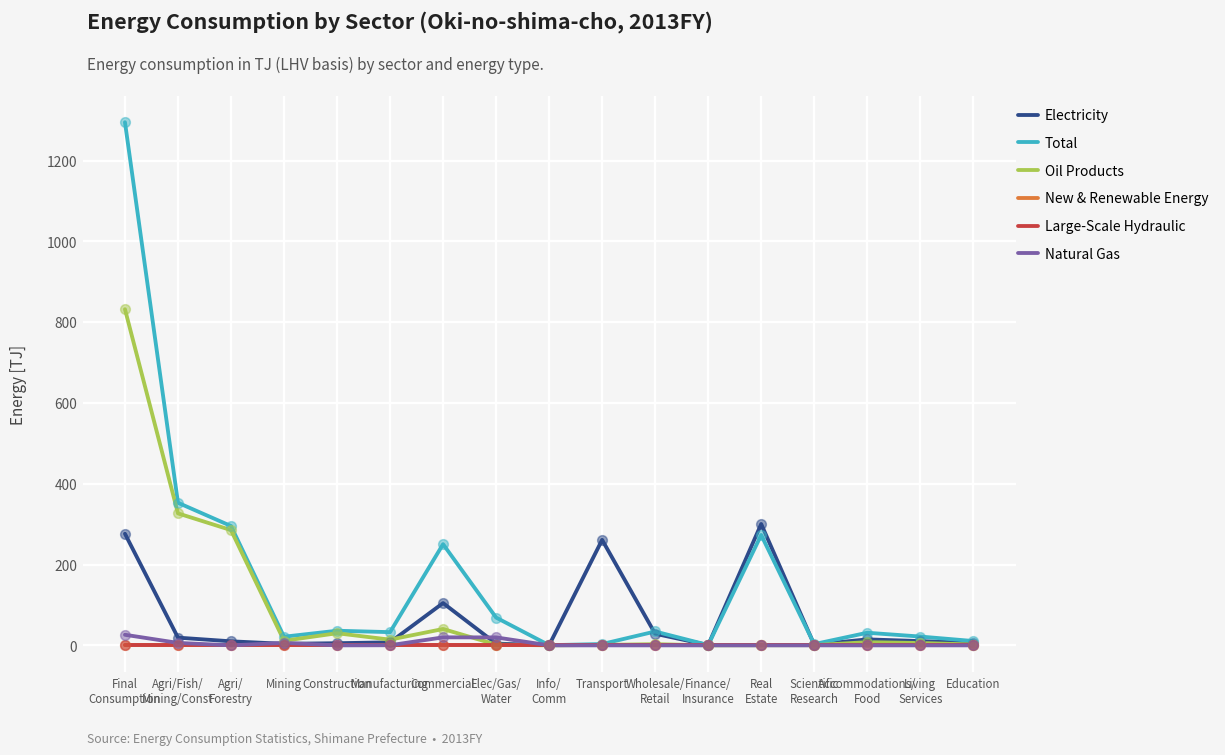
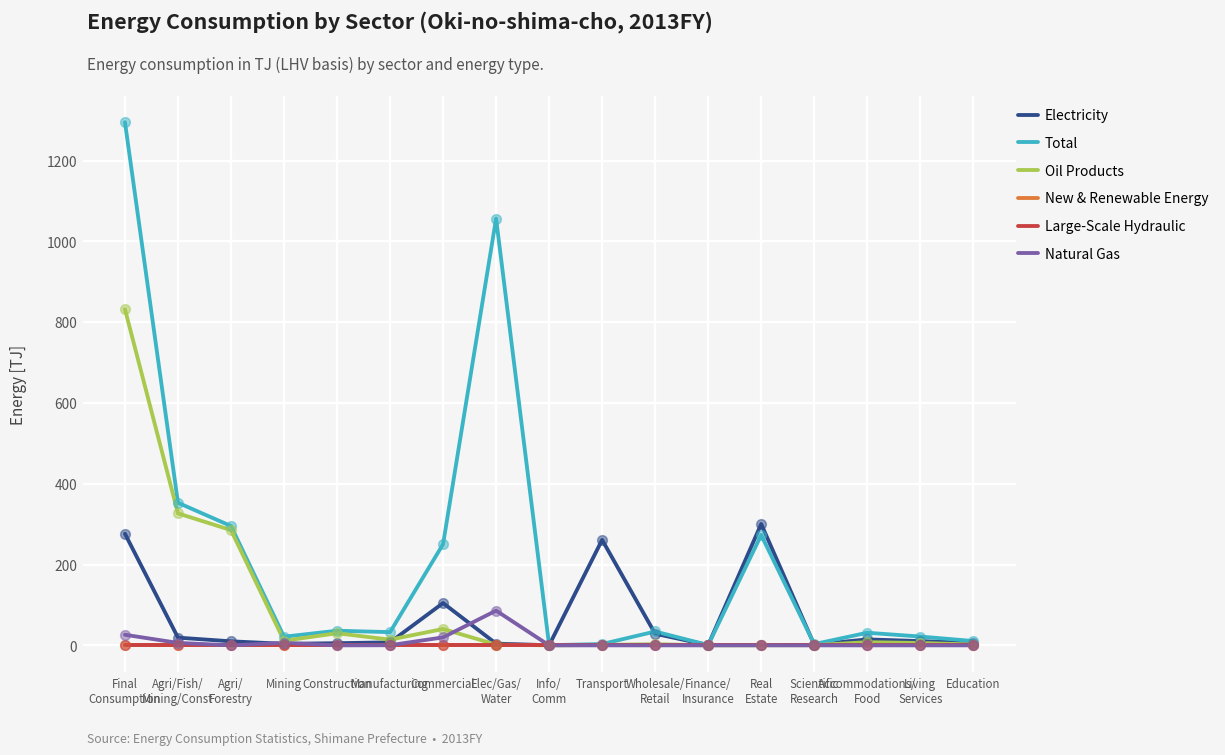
  {
    "Electricity": {
      "Agri/ Forestry": 10,
      "Transport": 260,
      "Real Estate": 300
    },
    "Total": {
      "Agri/ Forestry": 300,
      "Mining": 20,
-     "Elec/Gas/ Water": 70,
+     "Elec/Gas/ Water": 1060,
      "Real Estate": 270
    },
    "Oil Products": {
      "Agri/ Forestry": 290
    },
    "Natural Gas": {
-     "Elec/Gas/ Water": 20
+     "Elec/Gas/ Water": 90
    }
  }
